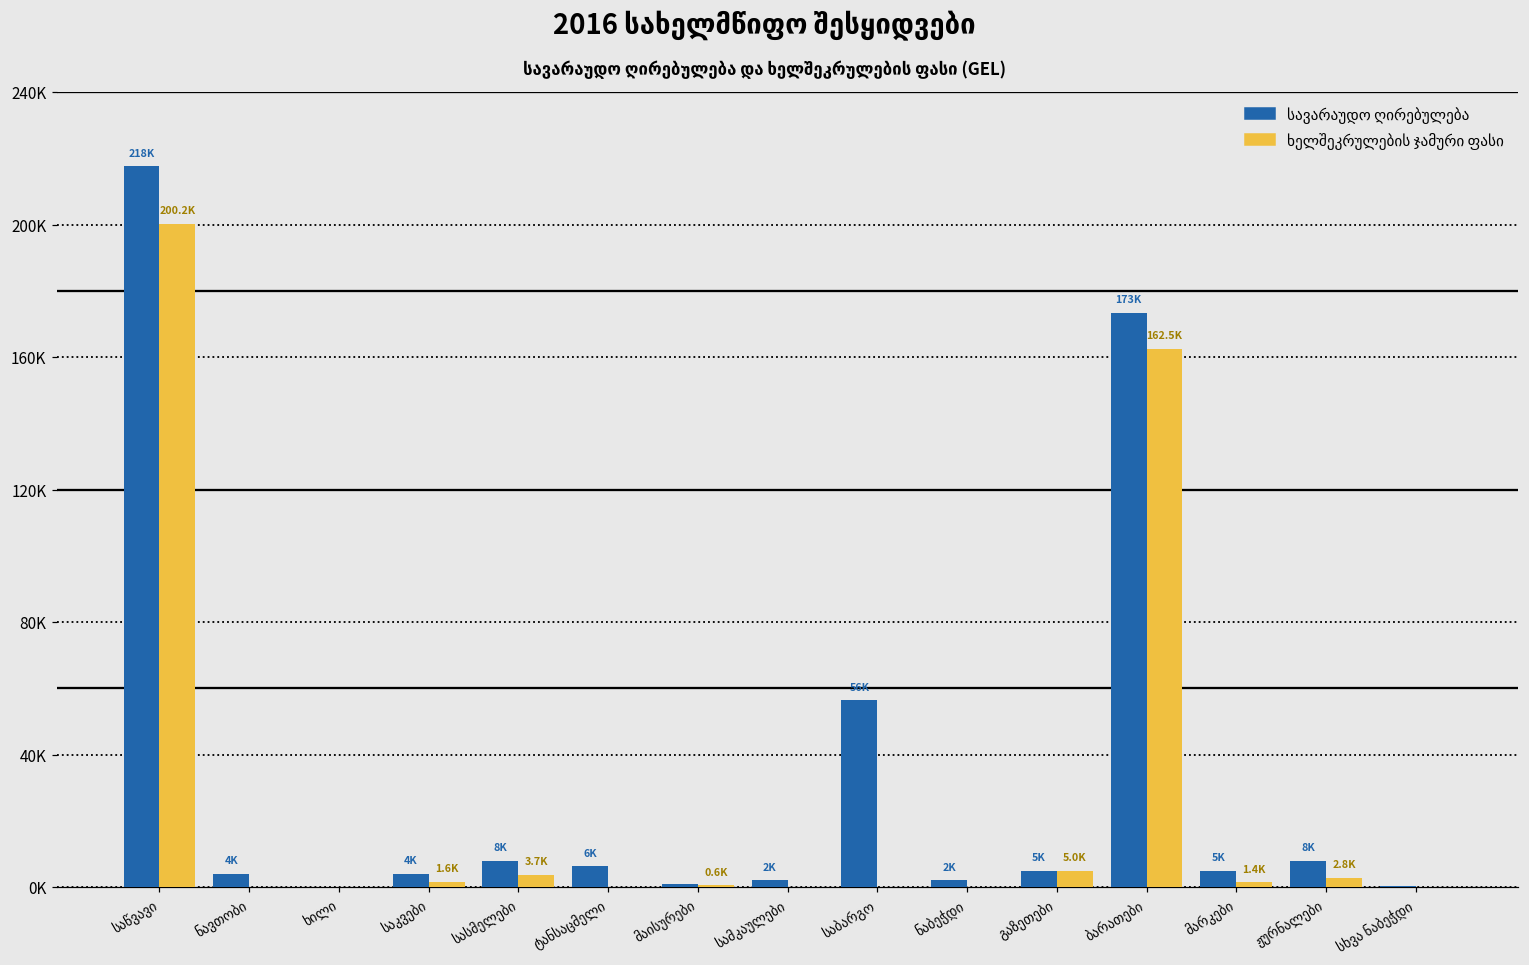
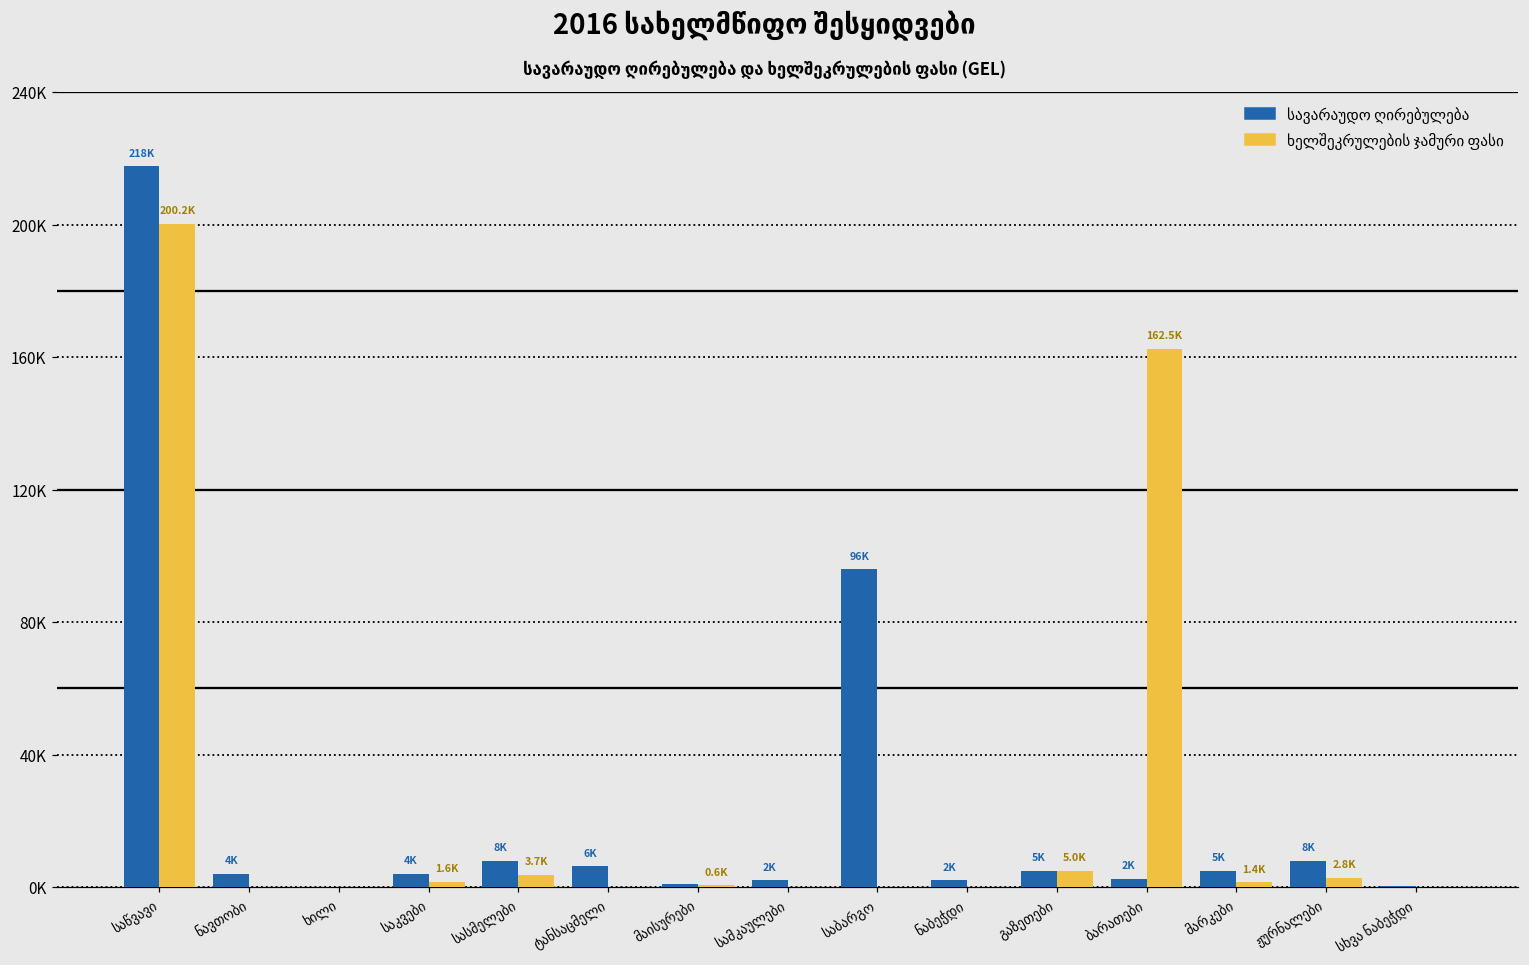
  {
    "სავარაუდო ღირებულება": {
      "საწვავი": "218K",
      "ნავთობი": "4K",
      "საკვები": "4K",
      "სასმელები": "8K",
      "ტანსაცმელი": "6K",
      "სამკაულები": "2K",
-     "საბარგო": "56K",
+     "საბარგო": "96K",
      "ნაბეჭდი": "2K",
      "გაზეთები": "5K",
-     "ბარათები": "173K",
+     "ბარათები": "2K",
      "მარკები": "5K",
      "ჟურნალები": "8K"
    },
    "ხელშეკრულების ჯამური ფასი": {
      "საწვავი": "200.2K",
      "საკვები": "1.6K",
      "სასმელები": "3.7K",
      "მაისურები": "0.6K",
      "გაზეთები": "5.0K",
      "ბარათები": "162.5K",
      "მარკები": "1.4K",
      "ჟურნალები": "2.8K"
    }
  }
